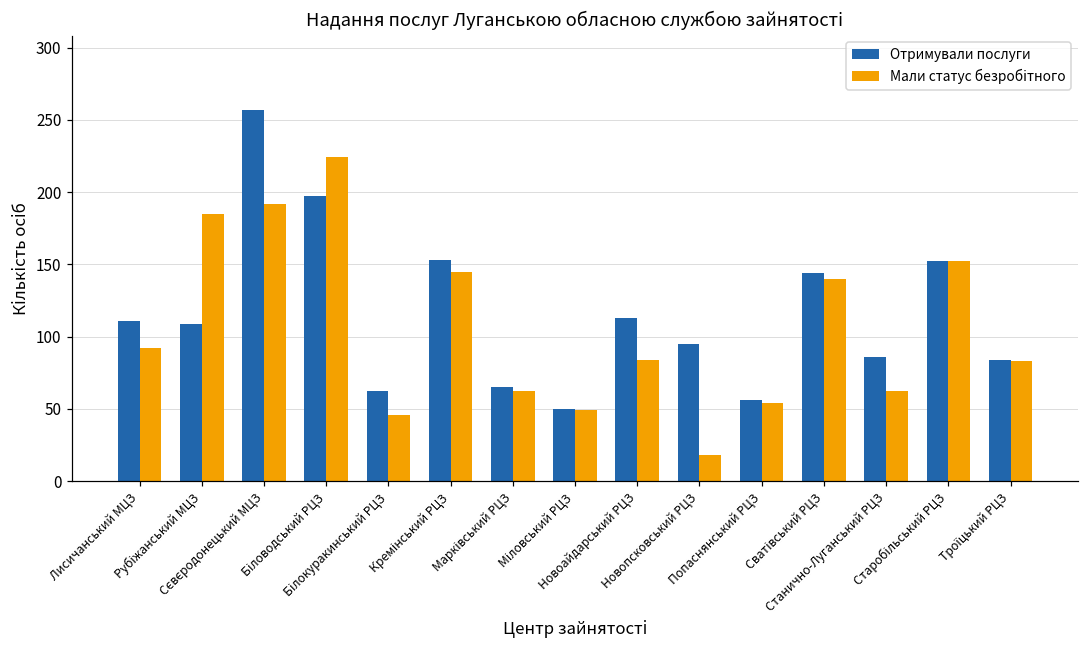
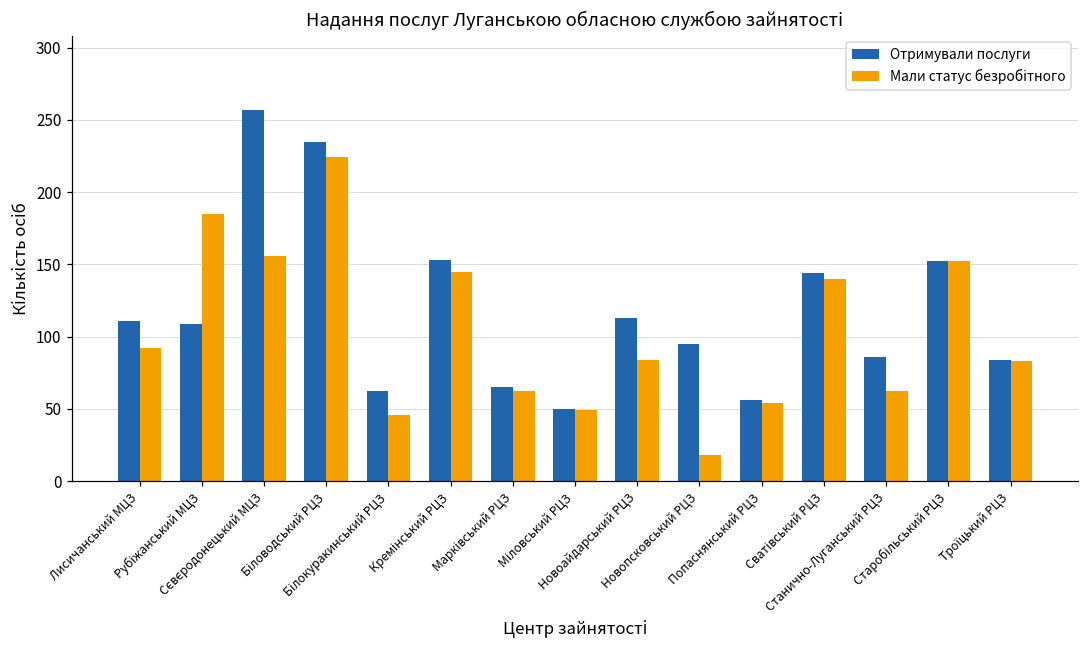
  {
    "Отримували послуги": {
      "Лисичанський МЦЗ": 111,
      "Рубіжанський МЦЗ": 109,
      "Сєвєродонецький МЦЗ": 257,
-     "Біловодський РЦЗ": 197,
+     "Біловодський РЦЗ": 235,
      "Білокуракинський РЦЗ": 62,
      "Кремінський РЦЗ": 153,
      "Марківський РЦЗ": 65,
      "Міловський РЦЗ": 50,
      "Новоайдарський РЦЗ": 113,
      "Новопсковський РЦЗ": 95,
      "Попаснянський РЦЗ": 56,
      "Сватівський РЦЗ": 144,
      "Станично-Луганський РЦЗ": 86,
      "Старобільський РЦЗ": 152,
      "Троїцький РЦЗ": 84
    },
    "Мали статус безробітного": {
      "Лисичанський МЦЗ": 92,
      "Рубіжанський МЦЗ": 185,
-     "Сєвєродонецький МЦЗ": 192,
+     "Сєвєродонецький МЦЗ": 156,
      "Біловодський РЦЗ": 224,
      "Білокуракинський РЦЗ": 46,
      "Кремінський РЦЗ": 145,
      "Марківський РЦЗ": 62,
      "Міловський РЦЗ": 49,
      "Новоайдарський РЦЗ": 84,
      "Новопсковський РЦЗ": 18,
      "Попаснянський РЦЗ": 54,
      "Сватівський РЦЗ": 140,
      "Станично-Луганський РЦЗ": 62,
      "Старобільський РЦЗ": 152,
      "Троїцький РЦЗ": 83
    }
  }
